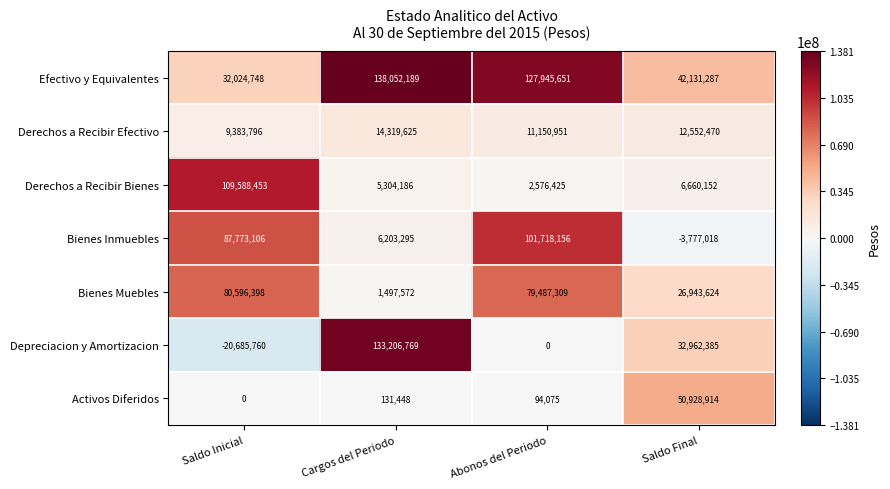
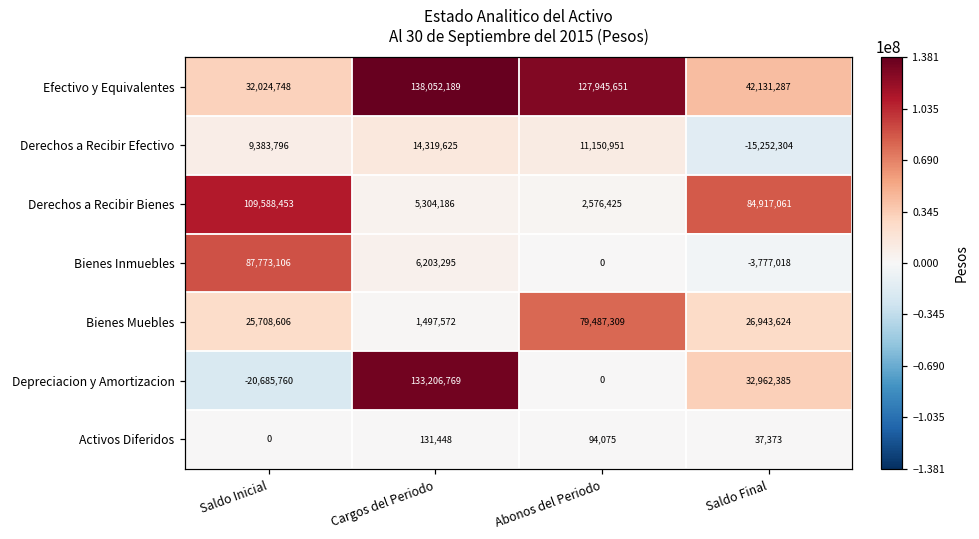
  {
    "Efectivo y Equivalentes": {
      "Saldo Inicial": "32,024,748",
      "Cargos del Periodo": "138,052,189",
      "Abonos del Periodo": "127,945,651",
      "Saldo Final": "42,131,287"
    },
    "Derechos a Recibir Efectivo": {
      "Saldo Inicial": "9,383,796",
      "Cargos del Periodo": "14,319,625",
      "Abonos del Periodo": "11,150,951",
-     "Saldo Final": "12,552,470"
+     "Saldo Final": "-15,252,304"
    },
    "Derechos a Recibir Bienes": {
      "Saldo Inicial": "109,588,453",
      "Cargos del Periodo": "5,304,186",
      "Abonos del Periodo": "2,576,425",
-     "Saldo Final": "6,660,152"
+     "Saldo Final": "84,917,061"
    },
    "Bienes Inmuebles": {
      "Saldo Inicial": "87,773,106",
      "Cargos del Periodo": "6,203,295",
-     "Abonos del Periodo": "101,718,156",
+     "Abonos del Periodo": "0",
      "Saldo Final": "-3,777,018"
    },
    "Bienes Muebles": {
-     "Saldo Inicial": "80,596,398",
+     "Saldo Inicial": "25,708,606",
      "Cargos del Periodo": "1,497,572",
      "Abonos del Periodo": "79,487,309",
      "Saldo Final": "26,943,624"
    },
    "Depreciacion y Amortizacion": {
      "Saldo Inicial": "-20,685,760",
      "Cargos del Periodo": "133,206,769",
      "Abonos del Periodo": "0",
      "Saldo Final": "32,962,385"
    },
    "Activos Diferidos": {
      "Saldo Inicial": "0",
      "Cargos del Periodo": "131,448",
      "Abonos del Periodo": "94,075",
-     "Saldo Final": "50,928,914"
+     "Saldo Final": "37,373"
    }
  }
